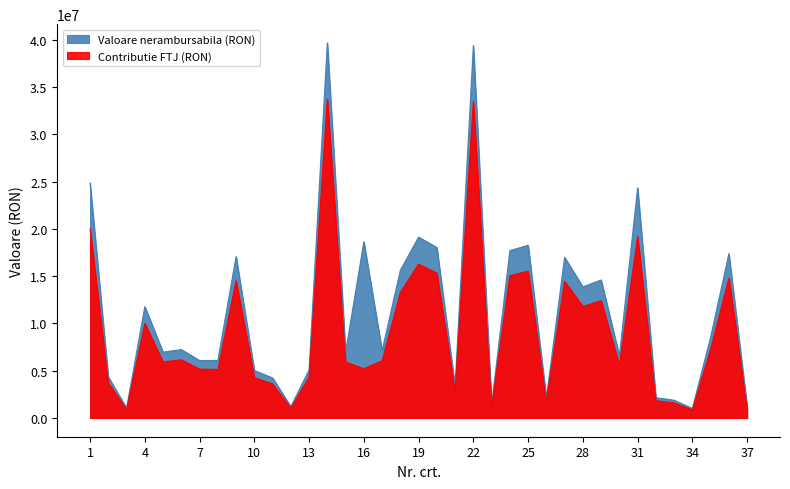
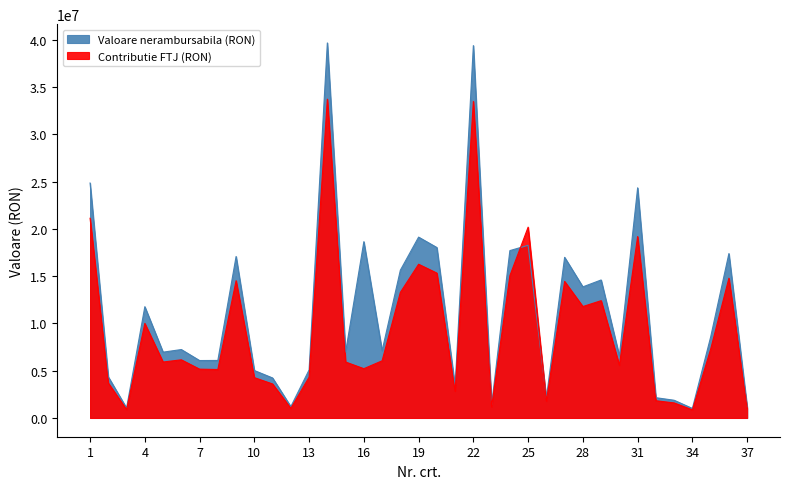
  {
    "Valoare nerambursabila (RON)": {
      "1": 25000000,
      "4": 12000000,
      "7": 6000000,
      "10": 5000000,
      "13": 5000000,
      "16": 19000000,
      "19": 19000000,
      "22": 39000000,
      "25": 18000000,
      "28": 14000000,
      "31": 24000000
    },
    "Contributie FTJ (RON)": {
-     "1": 20000000,
+     "1": 21000000,
      "4": 10000000,
      "7": 5000000,
      "10": 4000000,
      "13": 4000000,
      "16": 5000000,
      "19": 16000000,
      "22": 33000000,
-     "25": 16000000,
+     "25": 20000000,
      "28": 12000000,
      "31": 19000000
    }
  }
